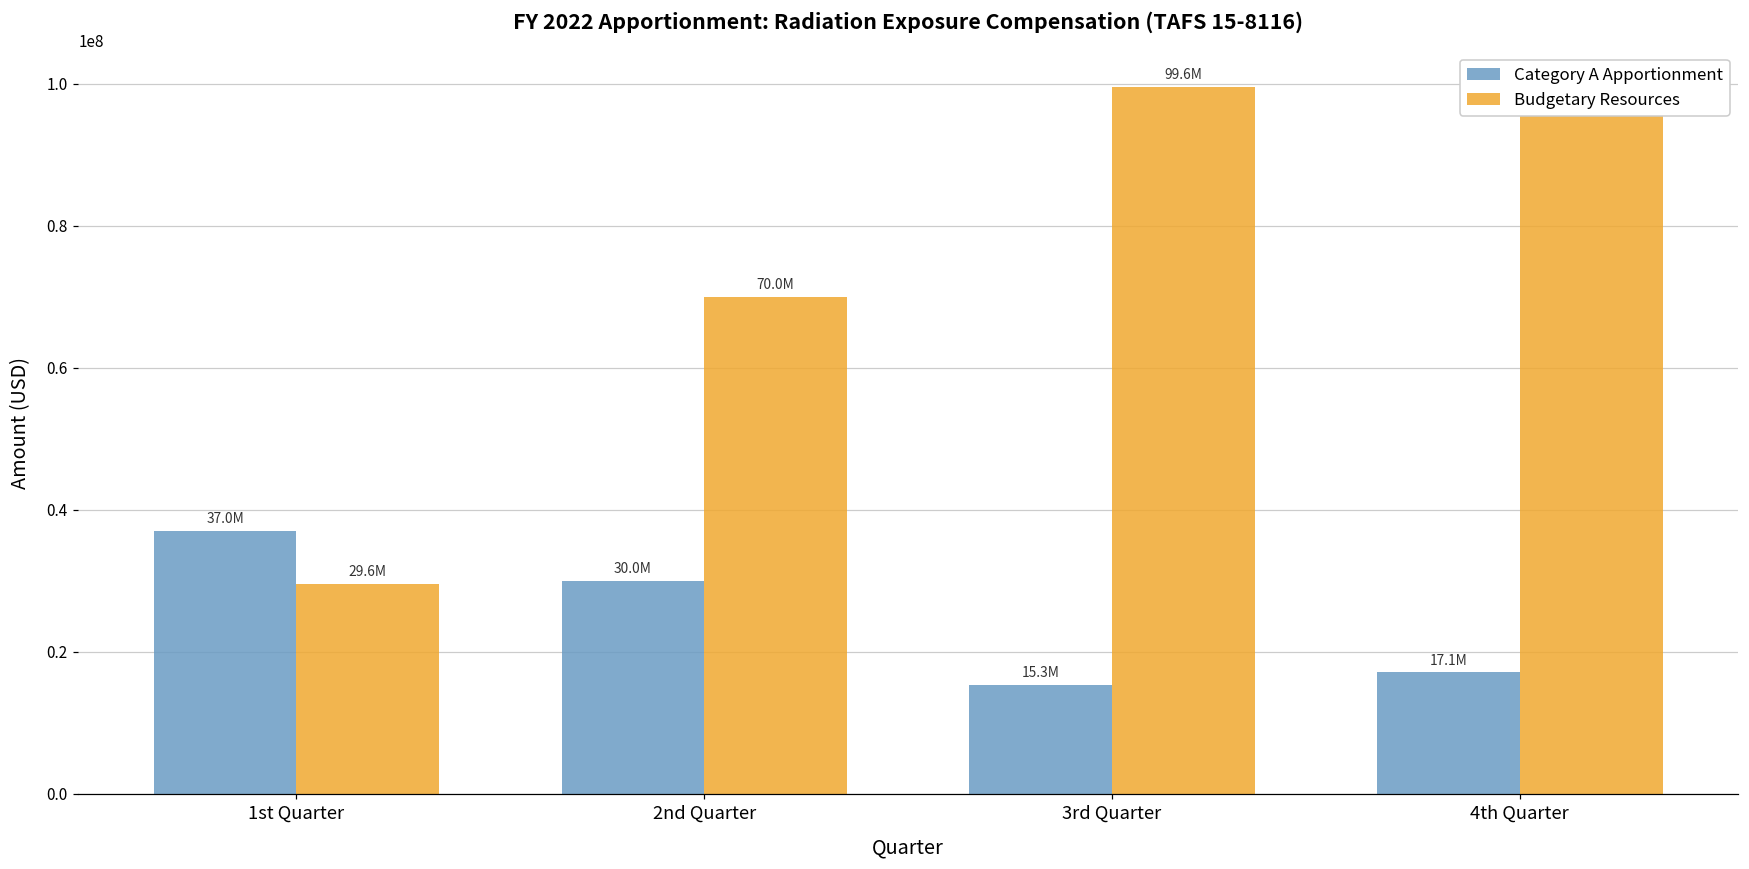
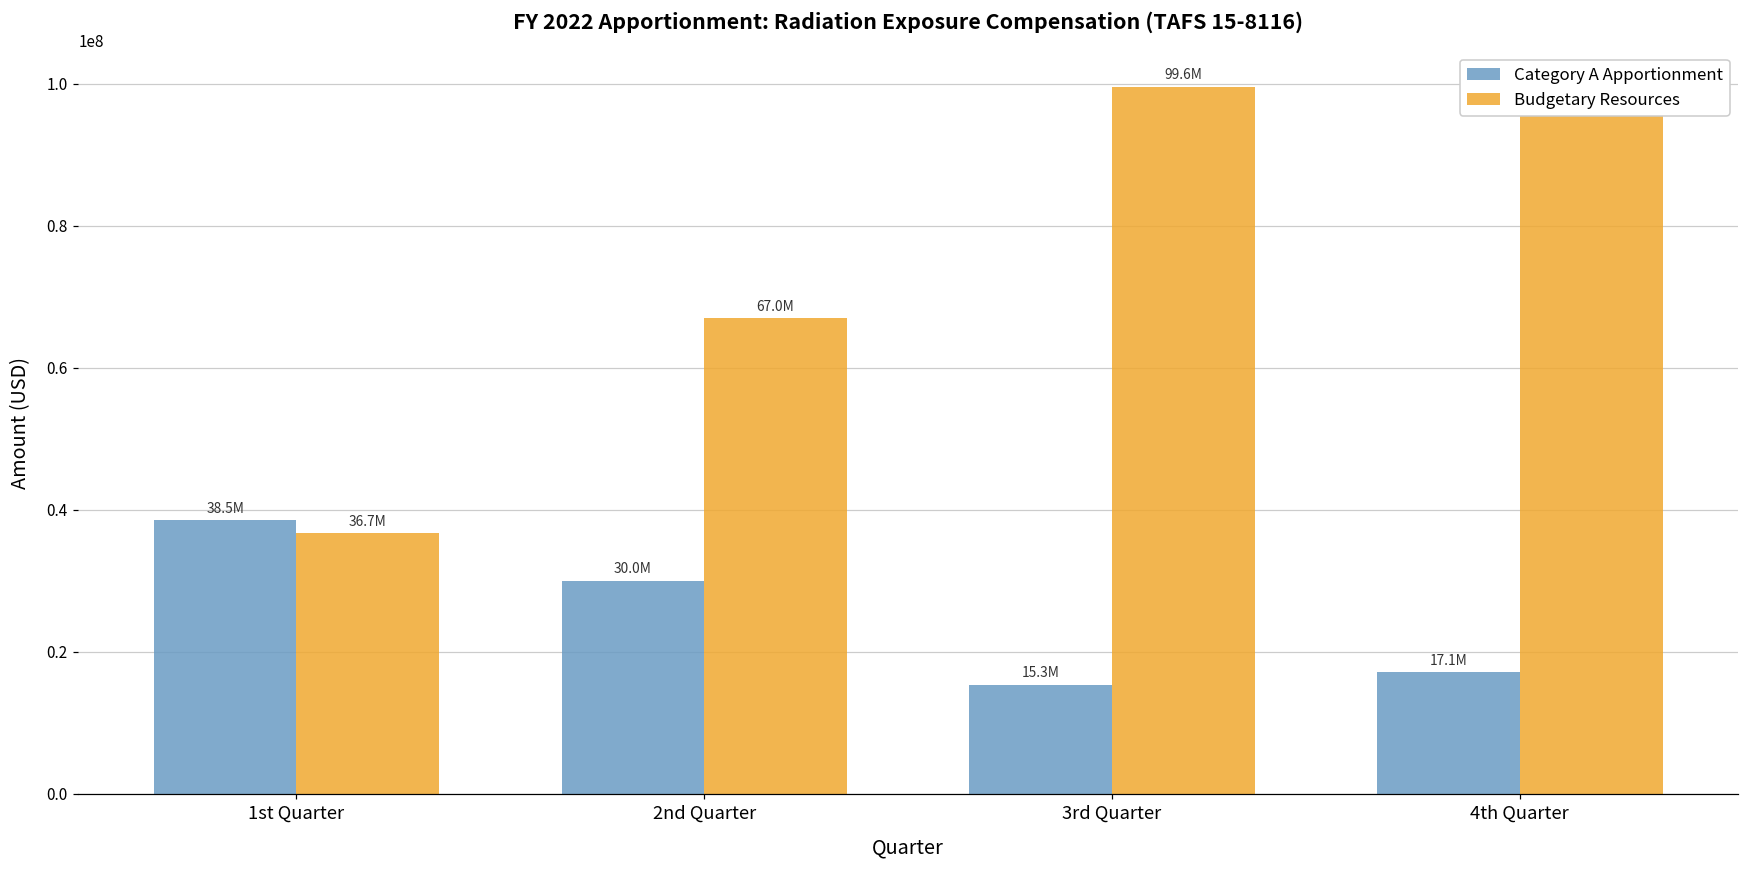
  {
    "Category A Apportionment": {
-     "1st Quarter": "37.0M",
+     "1st Quarter": "38.5M",
      "2nd Quarter": "30.0M",
      "3rd Quarter": "15.3M",
      "4th Quarter": "17.1M"
    },
    "Budgetary Resources": {
-     "1st Quarter": "29.6M",
-     "2nd Quarter": "70.0M",
+     "1st Quarter": "36.7M",
+     "2nd Quarter": "67.0M",
      "3rd Quarter": "99.6M"
    }
  }
